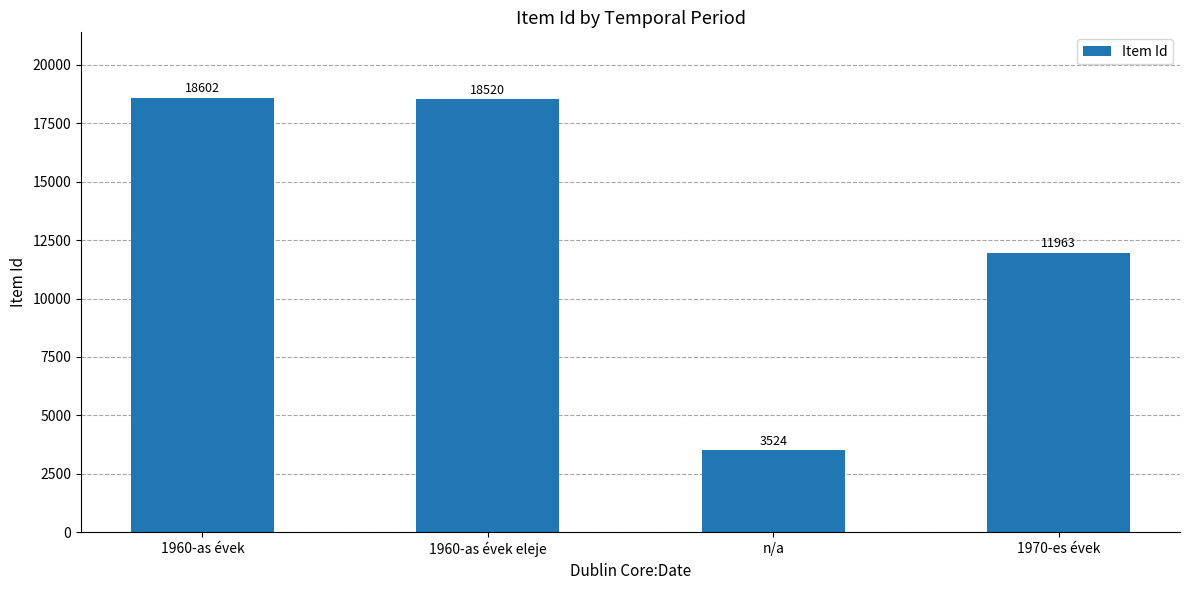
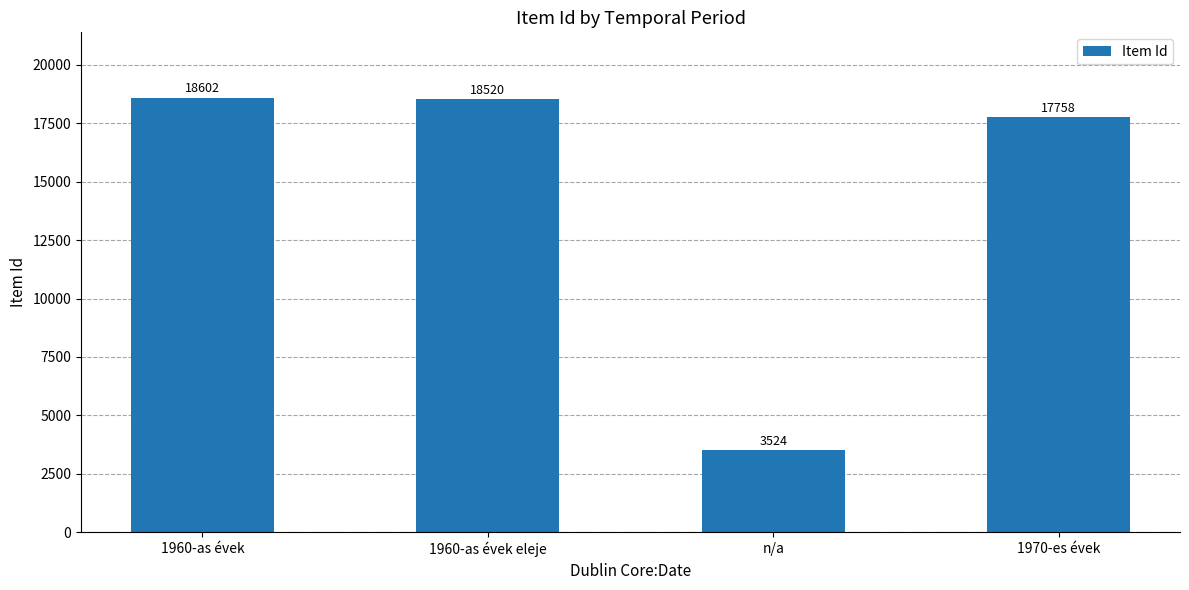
  {
    "1960-as évek": 18602,
    "1960-as évek eleje": 18520,
    "n/a": 3524,
-   "1970-es évek": 11963
+   "1970-es évek": 17758
  }
